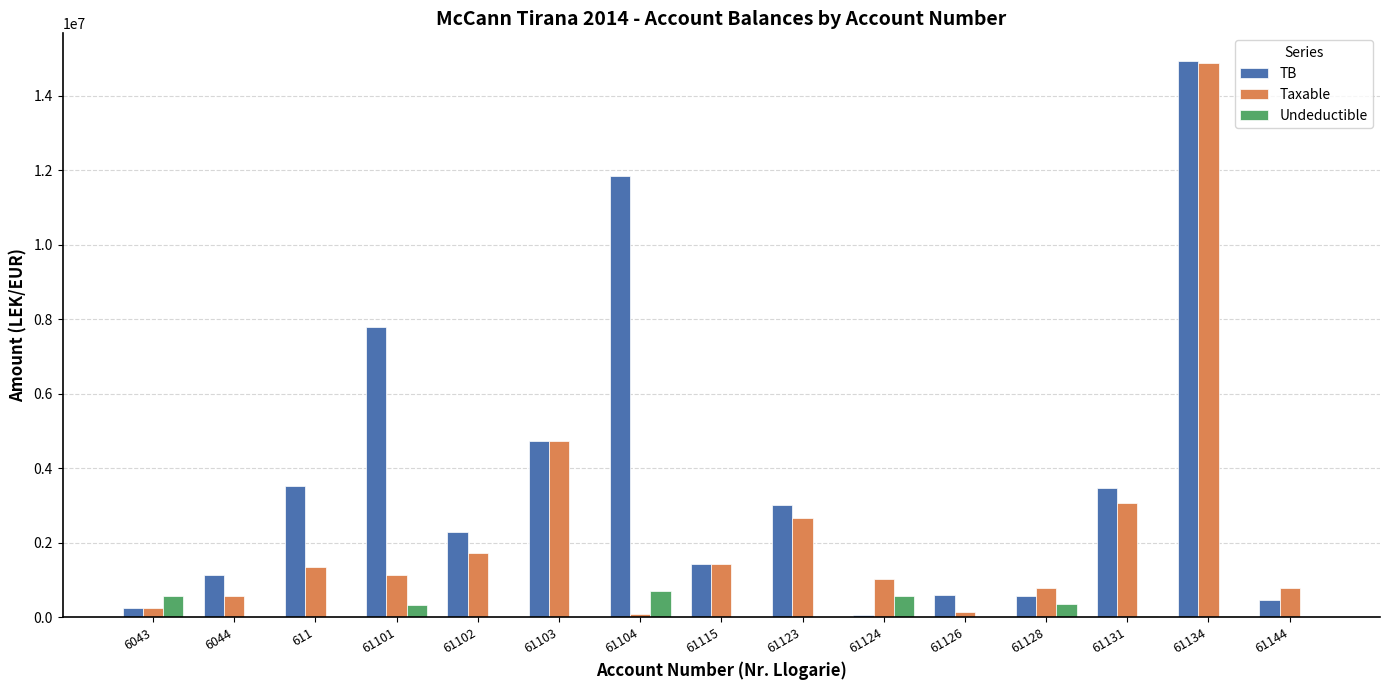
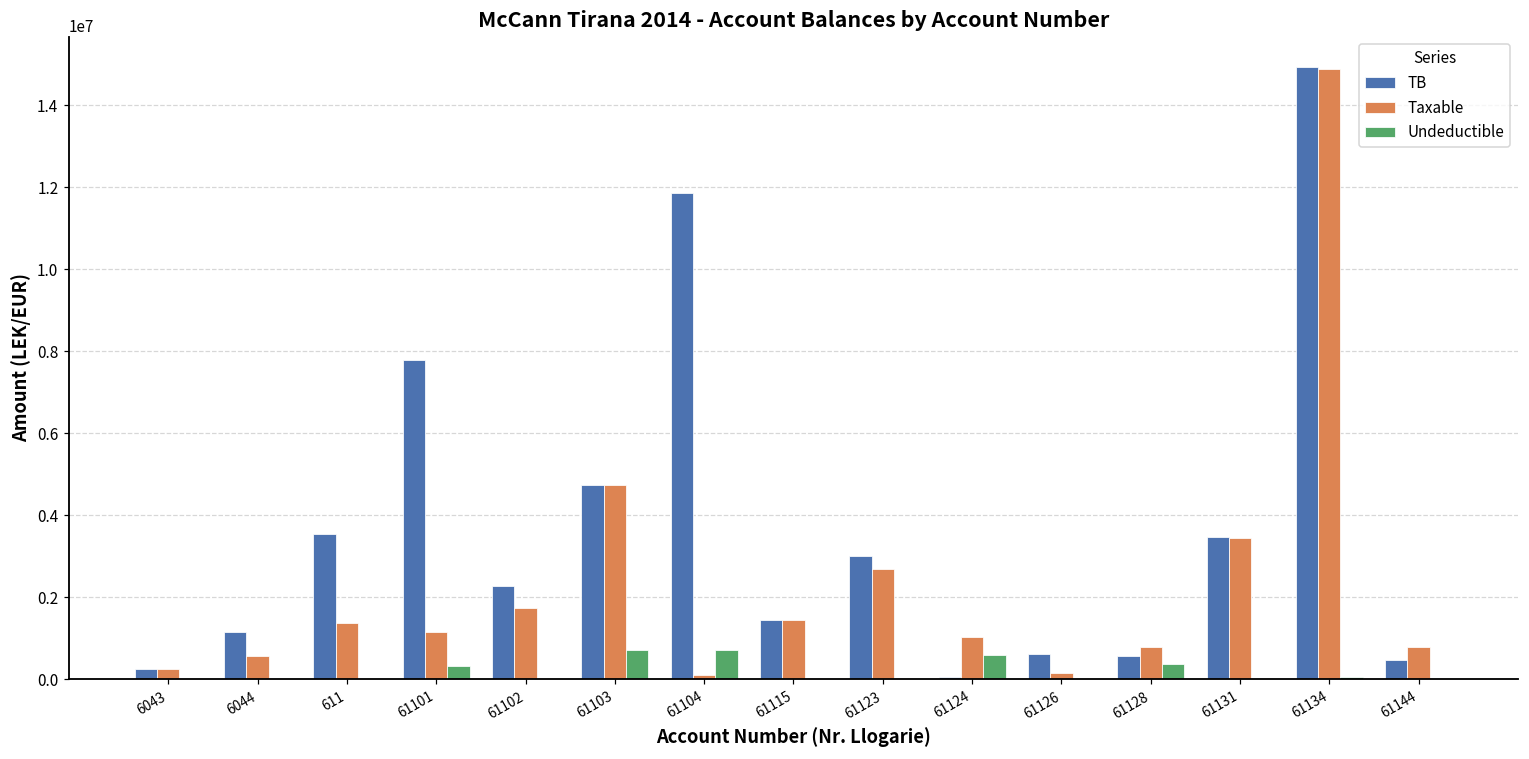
  {
    "TB": {
      "6043": 300000,
      "6044": 1100000,
      "611": 3500000,
      "61101": 7800000,
      "61102": 2300000,
      "61103": 4700000,
      "61104": 11900000,
      "61115": 1400000,
      "61123": 3000000,
      "61126": 600000,
      "61128": 600000,
      "61131": 3500000,
      "61134": 14900000,
      "61144": 500000
    },
    "Taxable": {
      "6043": 300000,
      "6044": 600000,
      "611": 1400000,
      "61101": 1100000,
      "61102": 1700000,
      "61103": 4700000,
      "61104": 100000,
      "61115": 1400000,
      "61123": 2700000,
      "61124": 1000000,
      "61126": 200000,
      "61128": 800000,
-     "61131": 3100000,
+     "61131": 3400000,
      "61134": 14900000,
      "61144": 800000
    },
    "Undeductible": {
-     "6043": 600000,
+     "6043": 0,
      "611": 0,
      "61101": 300000,
      "61102": 0,
-     "61103": 0,
+     "61103": 700000,
      "61104": 700000,
      "61124": 600000,
      "61128": 400000,
      "61144": 0
    }
  }
